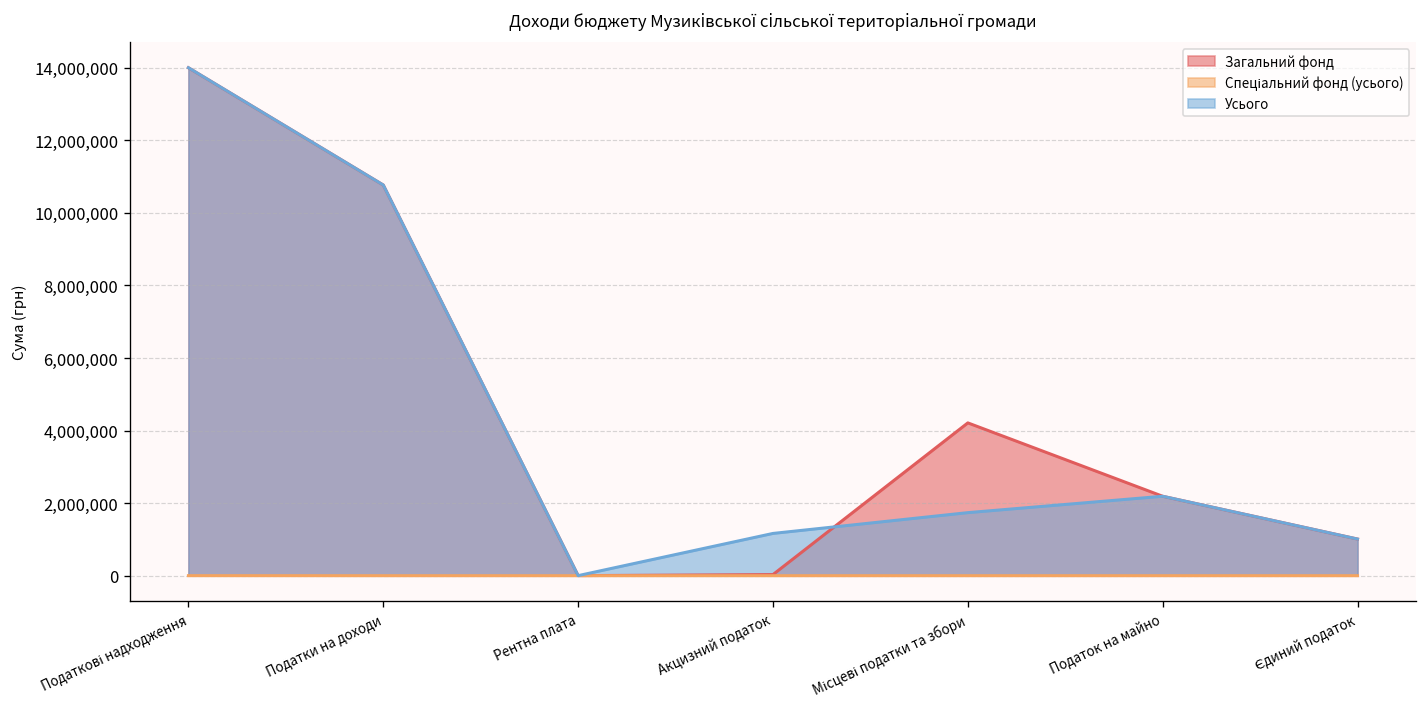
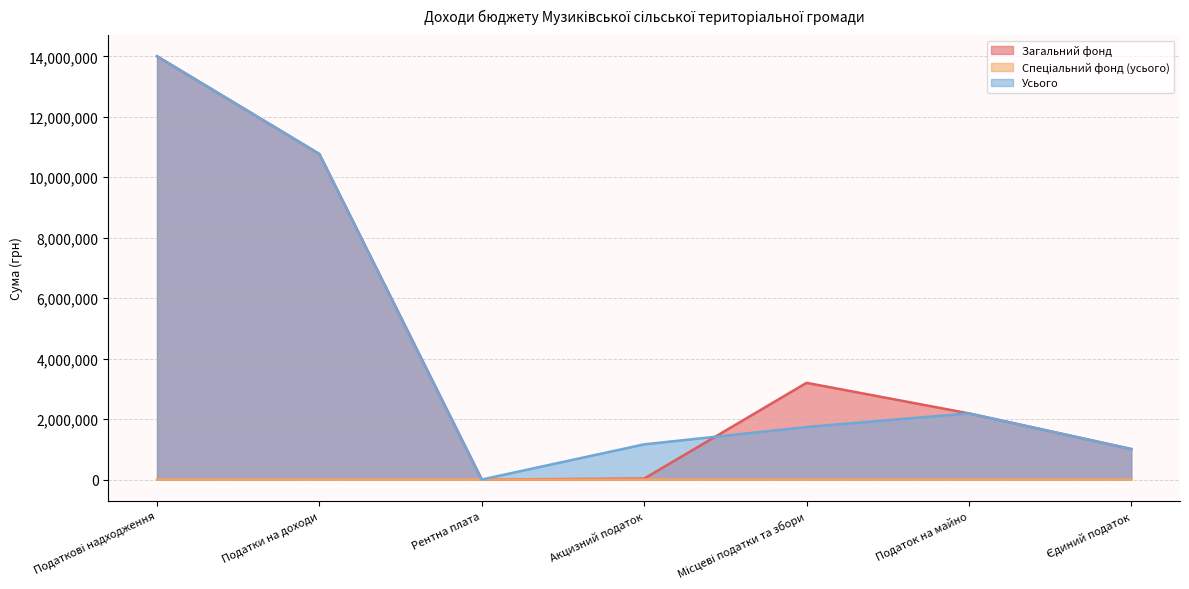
  {
    "Загальний фонд": {
-     "Місцеві податки та збори": "4,200,000"
+     "Місцеві податки та збори": "3,200,000"
    },
    "Спеціальний фонд (усього)": {
      "Податкові надходження": "0",
      "Податки на доходи": "0",
      "Місцеві податки та збори": "0",
      "Податок на майно": "0",
      "Єдиний податок": "0"
    },
    "Усього": {
      "Акцизний податок": "1,200,000",
      "Місцеві податки та збори": "1,700,000"
    }
  }
